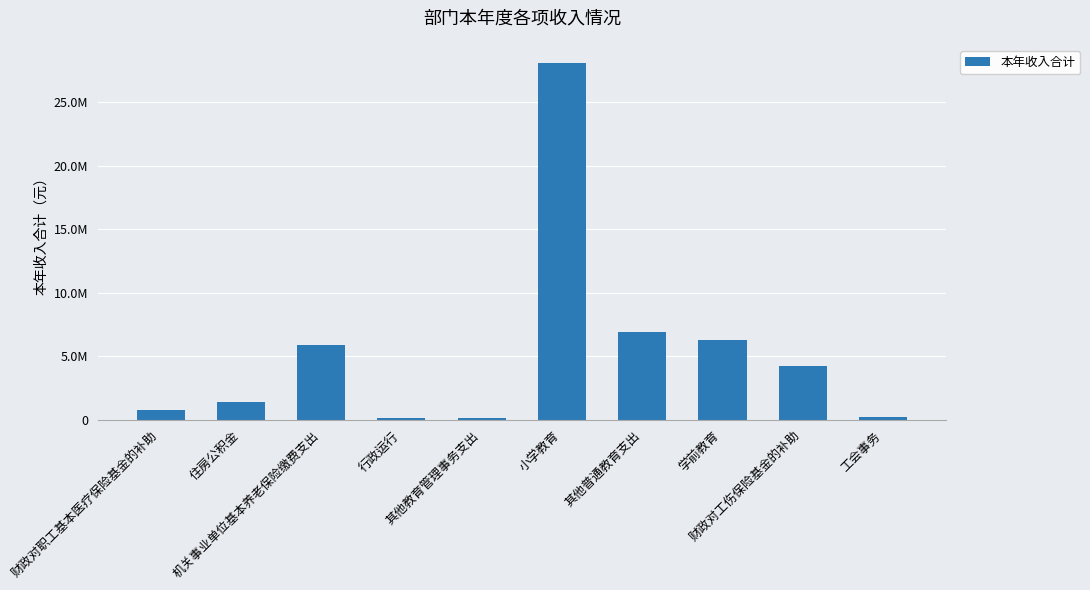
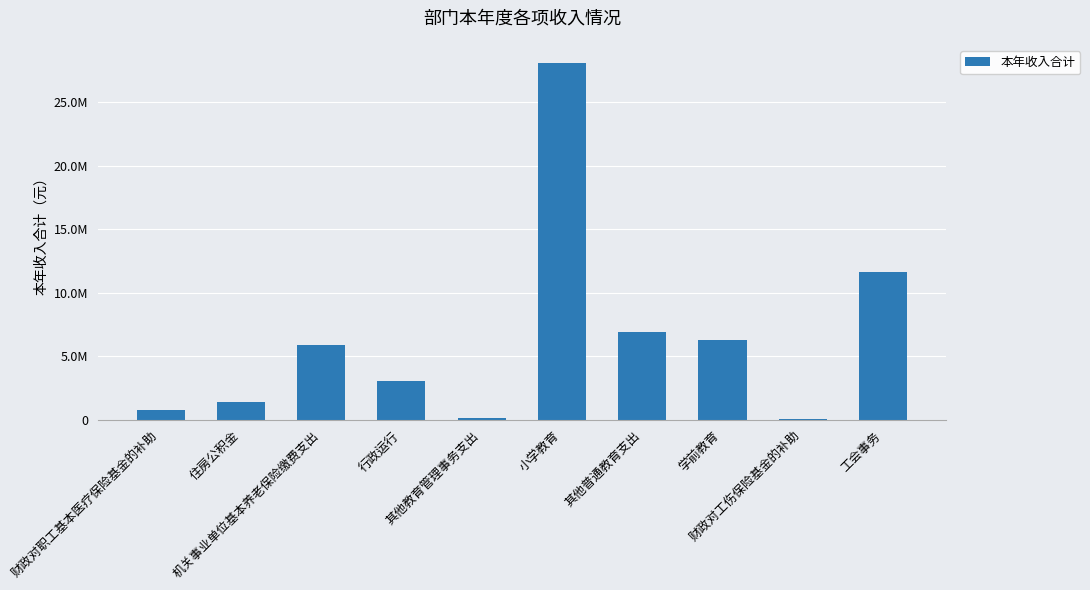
  {
    "财政对职工基本医疗保险基金的补助": 800000,
    "住房公积金": 1400000,
    "机关事业单位基本养老保险缴费支出": 5800000,
-   "行政运行": 100000,
+   "行政运行": 3100000,
    "小学教育": 28100000,
    "其他普通教育支出": 6900000,
    "学前教育": 6300000,
-   "财政对工伤保险基金的补助": 4200000,
-   "工会事务": 200000
+   "财政对工伤保险基金的补助": 0,
+   "工会事务": 11600000
  }
